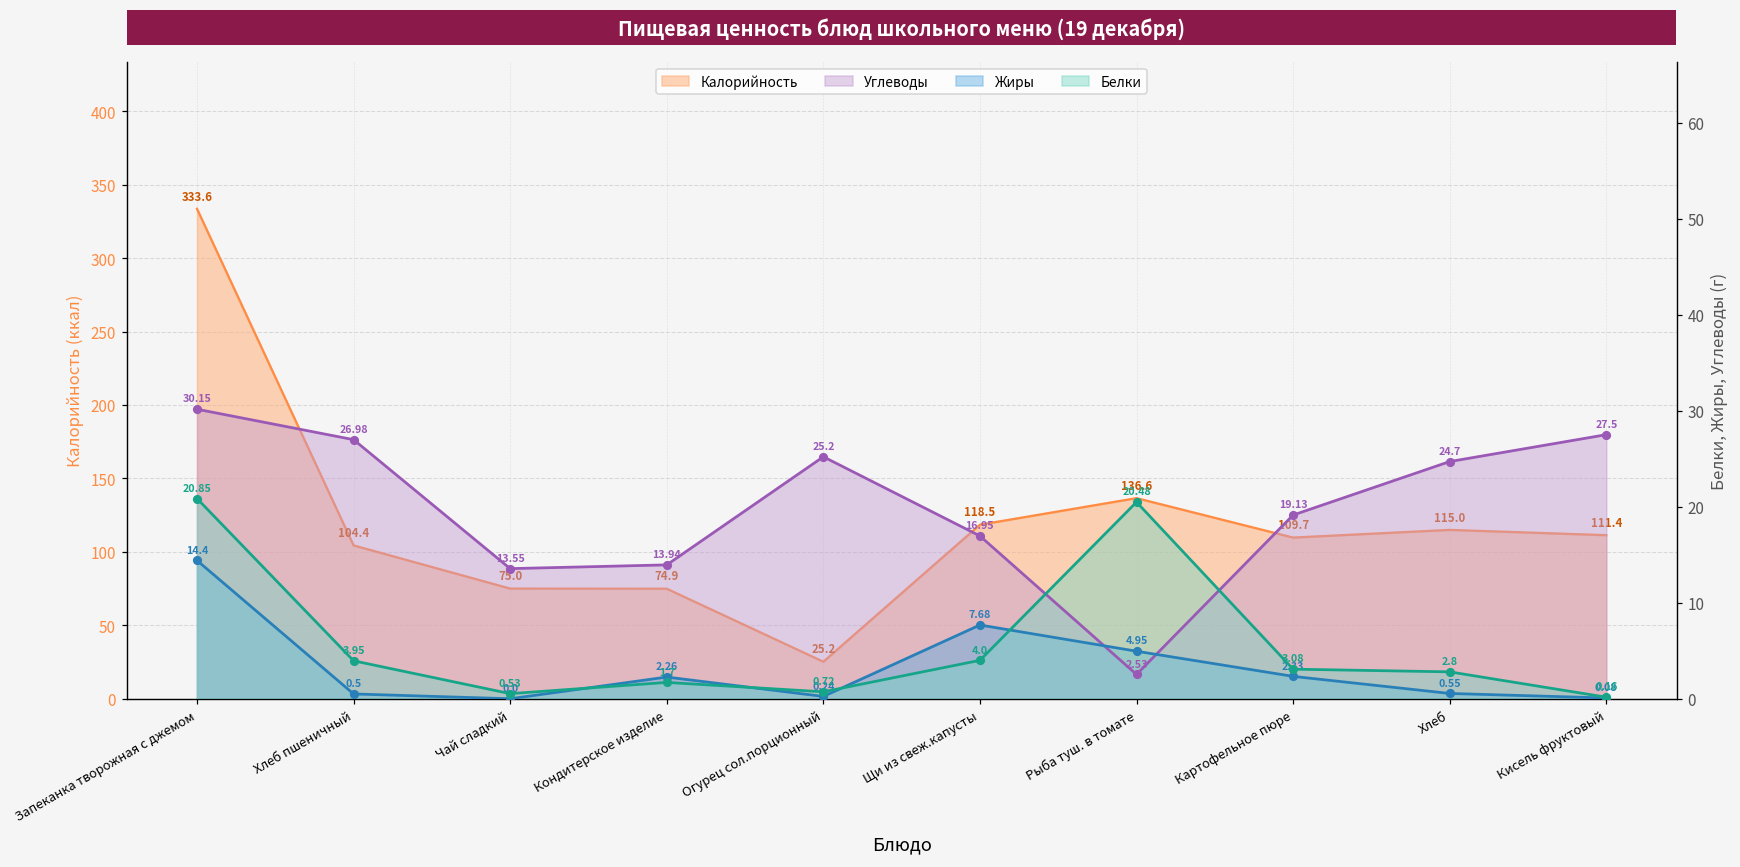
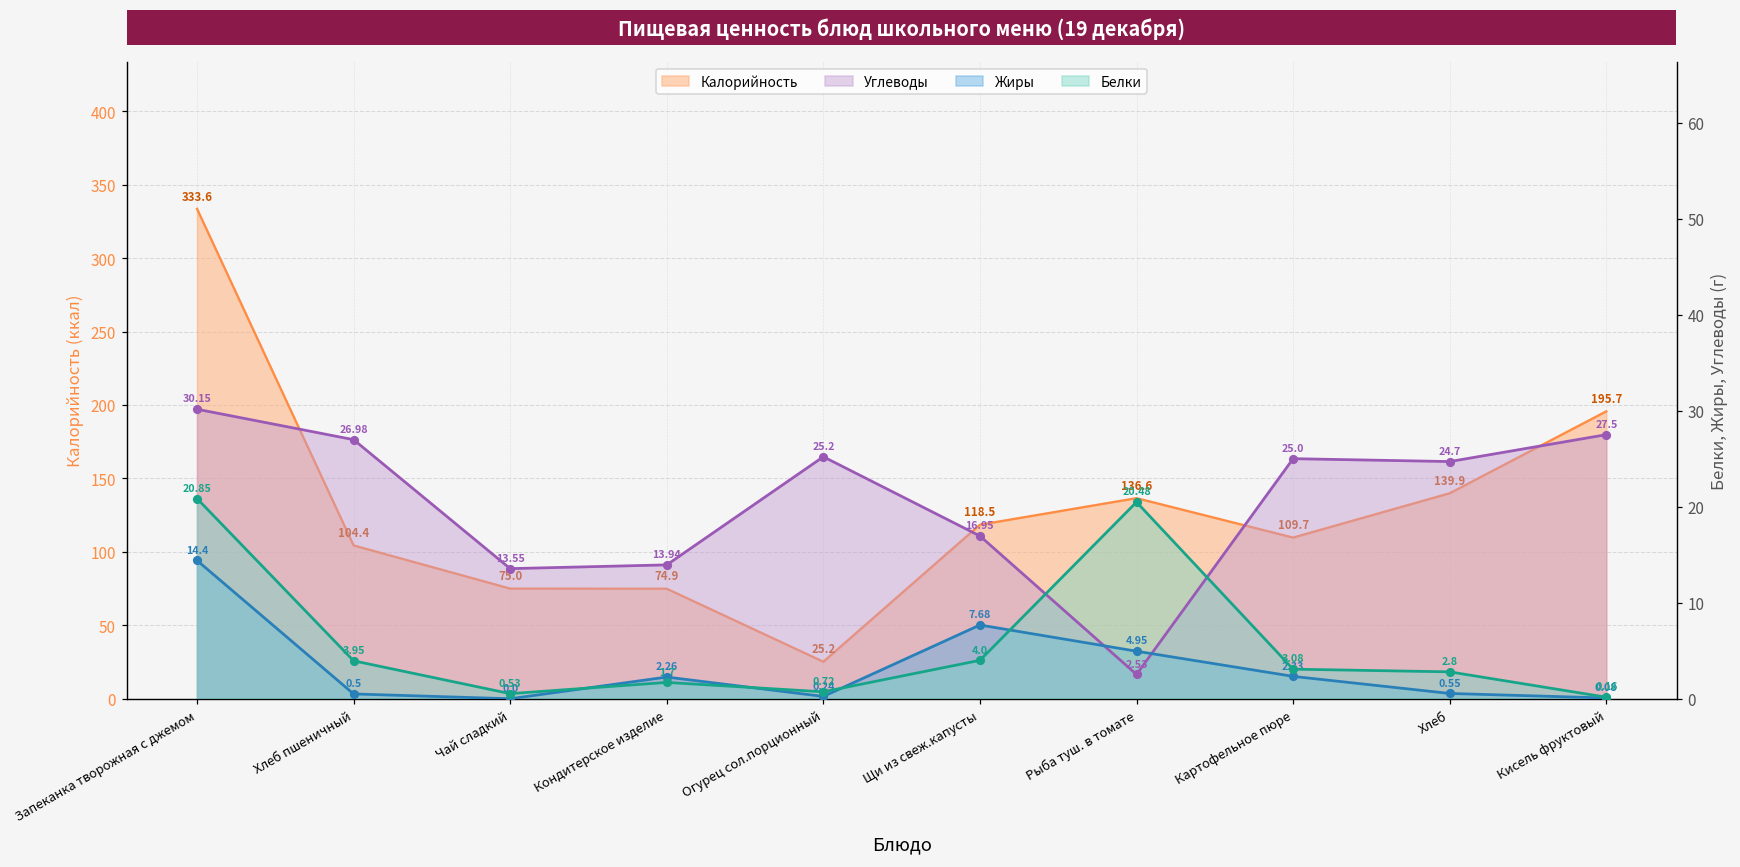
  {
    "Калорийность": {
      "Запеканка творожная с джемом": 333.6,
      "Хлеб пшеничный": 104.4,
      "Кондитерское изделие": 74.9,
      "Огурец сол.порционный": 25.2,
      "Щи из свеж.капусты": 118.5,
      "Картофельное пюре": 109.7,
-     "Хлеб": 115.0,
-     "Кисель фруктовый": 111.4
+     "Хлеб": 139.9,
+     "Кисель фруктовый": 195.7
    },
    "Углеводы": {
      "Запеканка творожная с джемом": 30.15,
      "Хлеб пшеничный": 26.98,
      "Чай сладкий": 13.55,
      "Кондитерское изделие": 13.94,
      "Огурец сол.порционный": 25.2,
      "Рыба туш. в томате": 2.53,
-     "Картофельное пюре": 19.13,
+     "Картофельное пюре": 25.0,
      "Хлеб": 24.7,
      "Кисель фруктовый": 27.5
    }
  }
